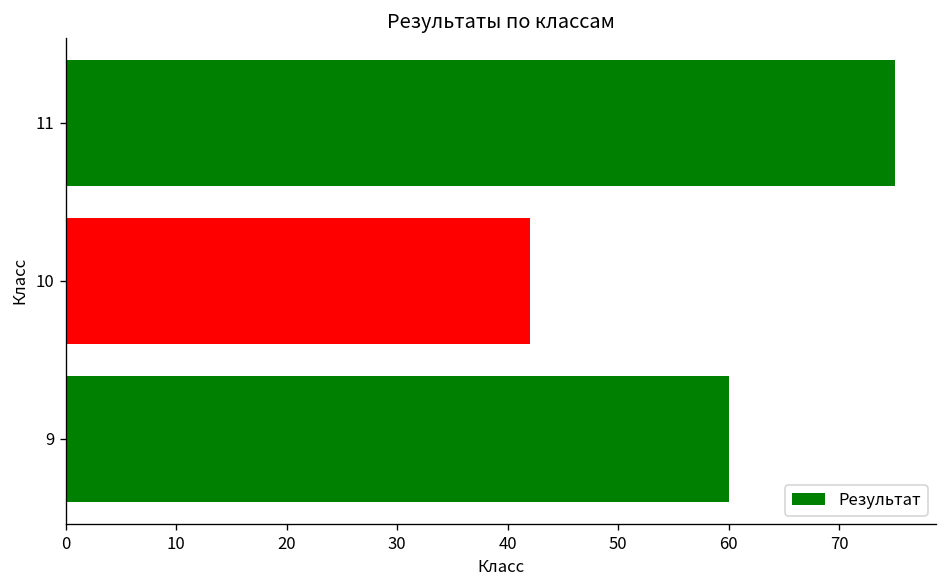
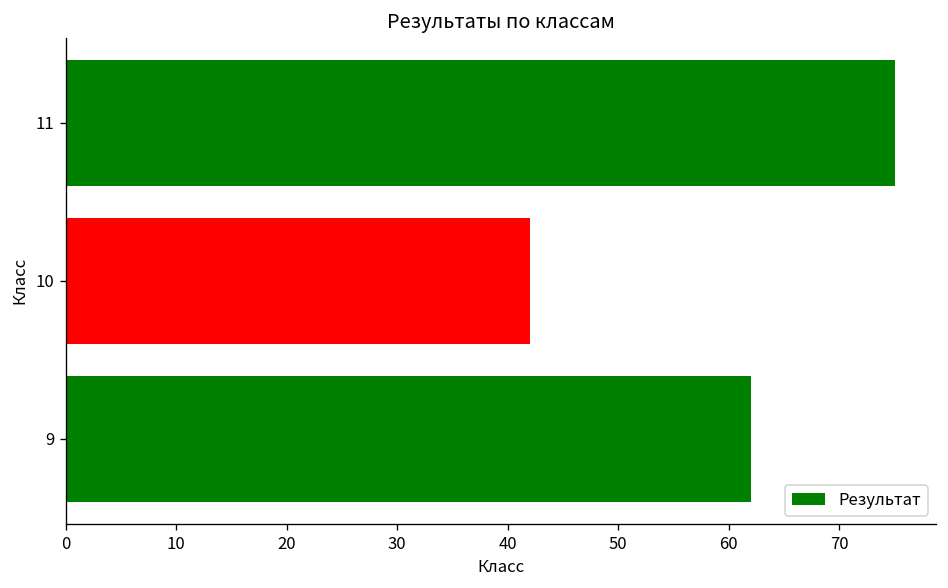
  {
    "11": 75,
    "10": 42,
-   "9": 60
+   "9": 62
  }
